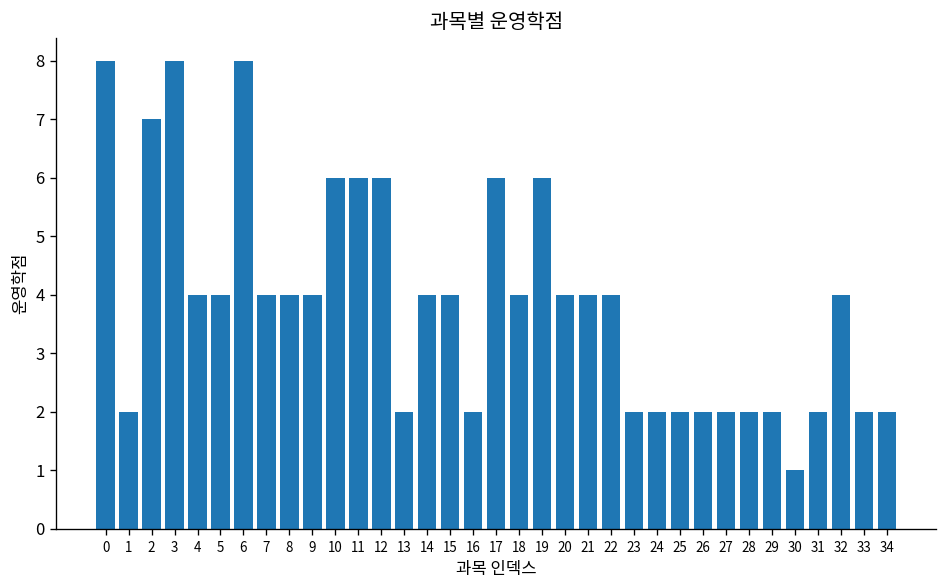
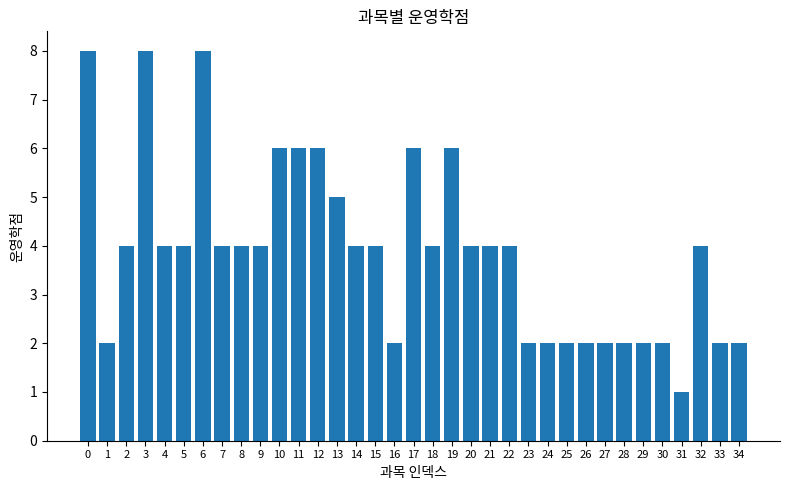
  {
    "0": 8,
    "1": 2,
-   "2": 7,
+   "2": 4,
    "3": 8,
    "4": 4,
    "5": 4,
    "6": 8,
    "7": 4,
    "8": 4,
    "9": 4,
    "10": 6,
    "11": 6,
    "12": 6,
-   "13": 2,
+   "13": 5,
    "14": 4,
    "15": 4,
    "16": 2,
    "17": 6,
    "18": 4,
    "19": 6,
    "20": 4,
    "21": 4,
    "22": 4,
    "23": 2,
    "24": 2,
    "25": 2,
    "26": 2,
    "27": 2,
    "28": 2,
    "29": 2,
-   "30": 1,
-   "31": 2,
+   "30": 2,
+   "31": 1,
    "32": 4,
    "33": 2,
    "34": 2
  }
